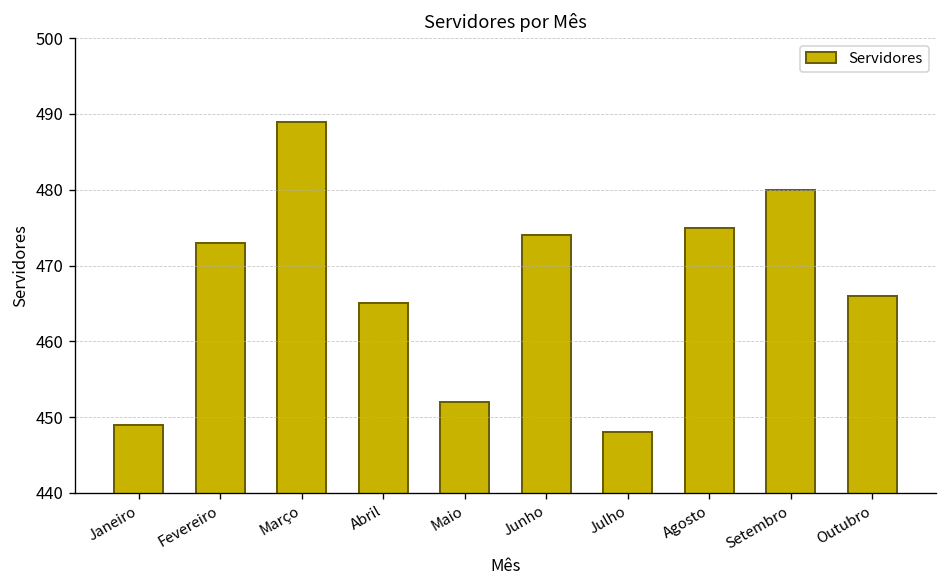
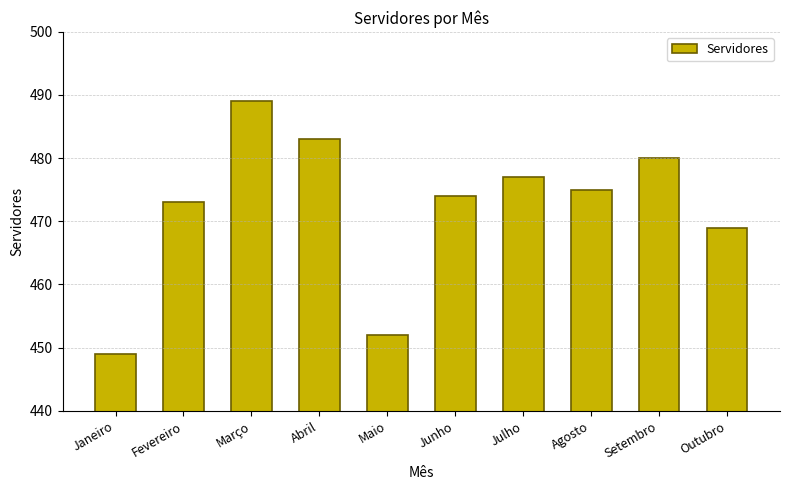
  {
    "Janeiro": 449,
    "Fevereiro": 473,
    "Março": 489,
-   "Abril": 465,
+   "Abril": 483,
    "Maio": 452,
    "Junho": 474,
-   "Julho": 448,
+   "Julho": 477,
    "Agosto": 475,
    "Setembro": 480,
-   "Outubro": 466
+   "Outubro": 469
  }
